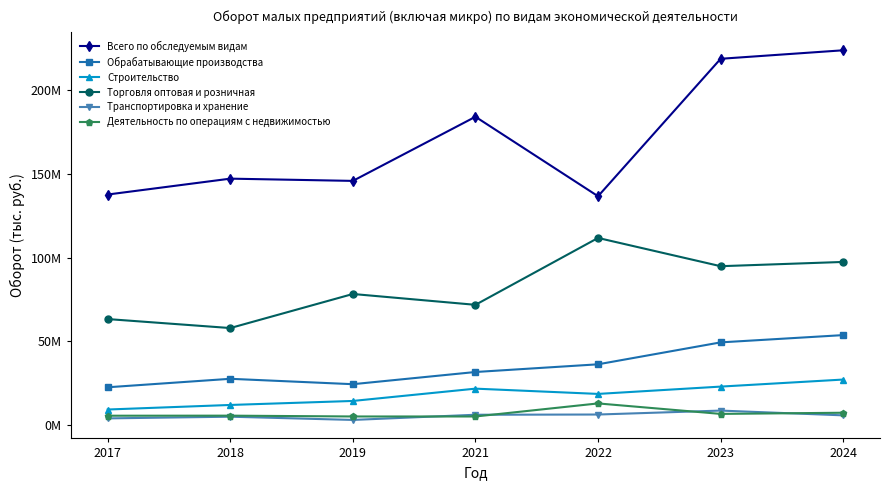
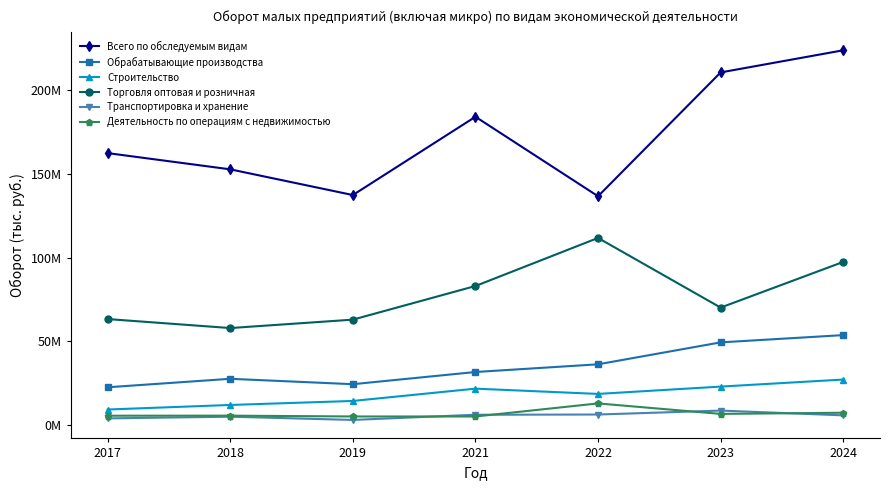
  {
    "Всего по обследуемым видам": {
-     "2017": 138000000,
-     "2018": 147000000,
-     "2019": 146000000,
+     "2017": 162000000,
+     "2018": 153000000,
+     "2019": 137000000,
      "2021": 184000000,
      "2022": 137000000,
-     "2023": 219000000,
+     "2023": 211000000,
      "2024": 224000000
    },
    "Торговля оптовая и розничная": {
      "2017": 63000000,
      "2018": 58000000,
-     "2019": 78000000,
-     "2021": 72000000,
+     "2019": 63000000,
+     "2021": 83000000,
      "2022": 112000000,
-     "2023": 95000000,
+     "2023": 70000000,
      "2024": 97000000
    },
    "Деятельность по операциям с недвижимостью": {
      "2017": 6000000,
      "2019": 5000000,
      "2022": 13000000,
      "2023": 7000000,
      "2024": 7000000
    }
  }
